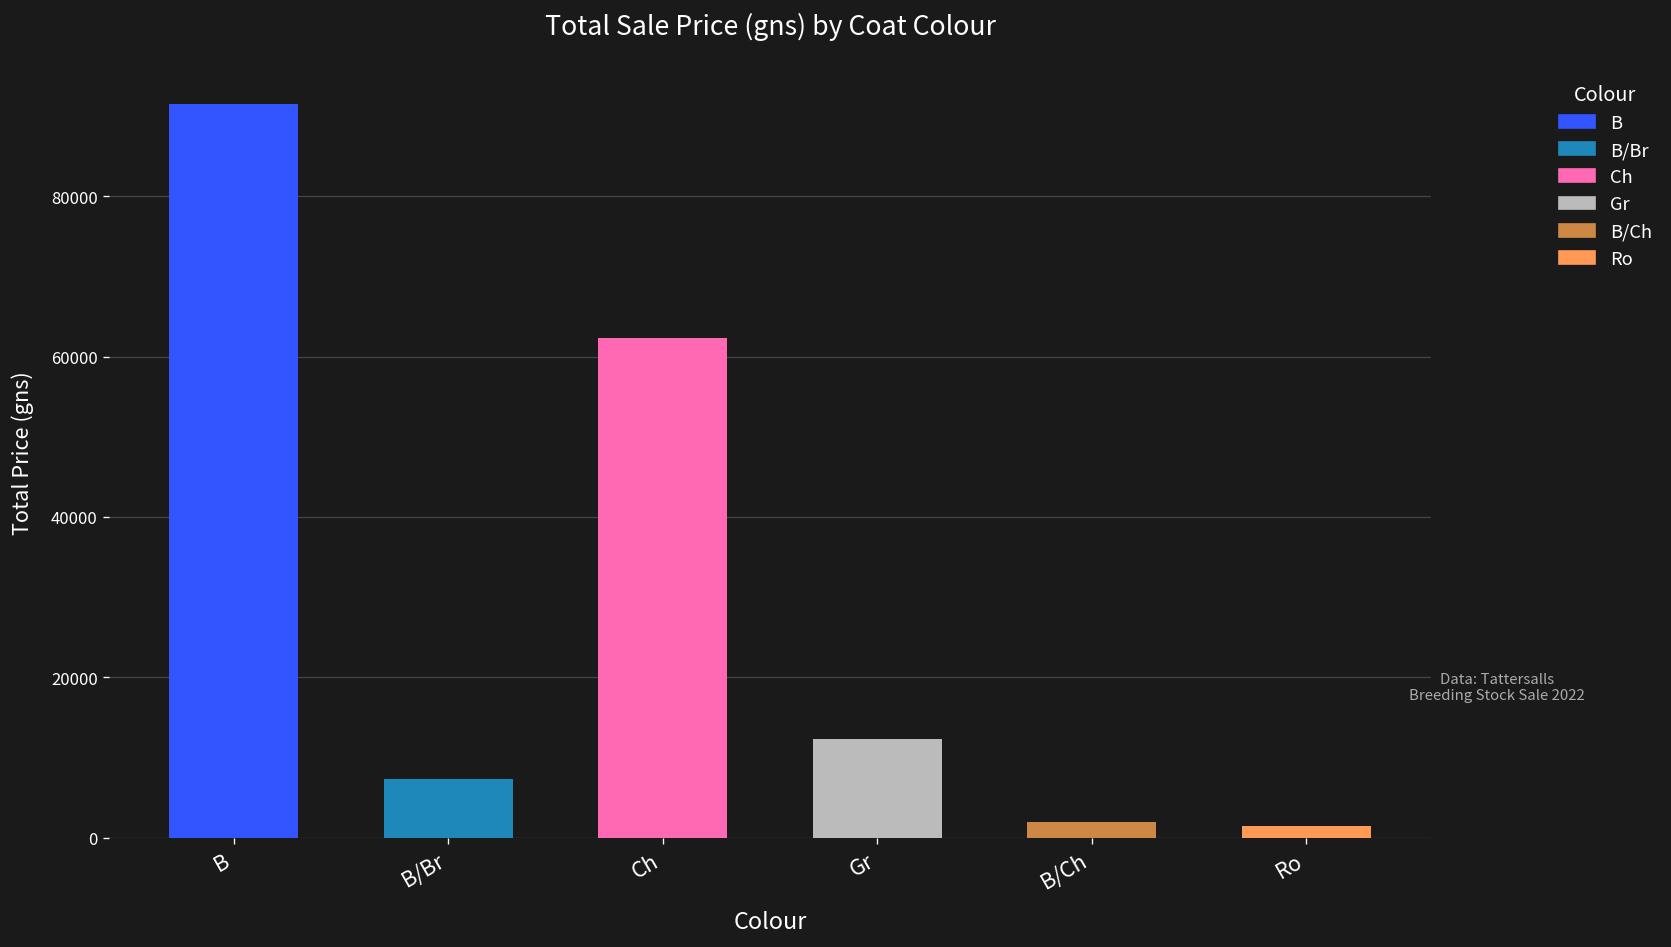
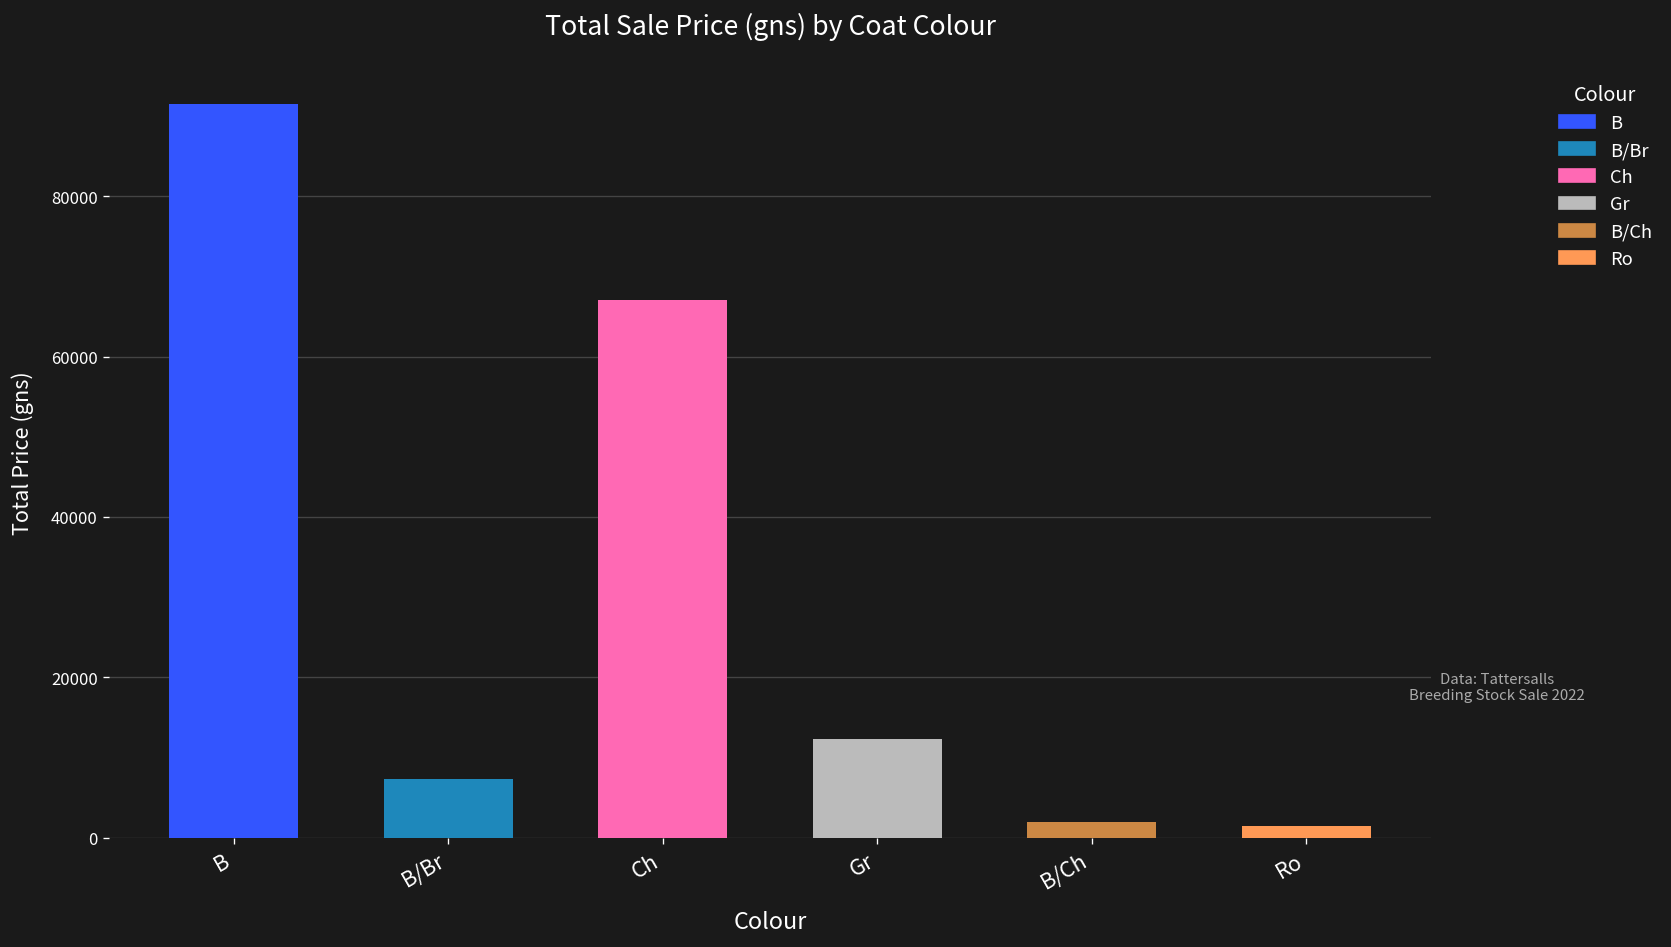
  {
    "B": 92000,
    "B/Br": 7000,
-   "Ch": 62000,
+   "Ch": 67000,
    "Gr": 12000,
    "B/Ch": 2000,
    "Ro": 2000
  }
